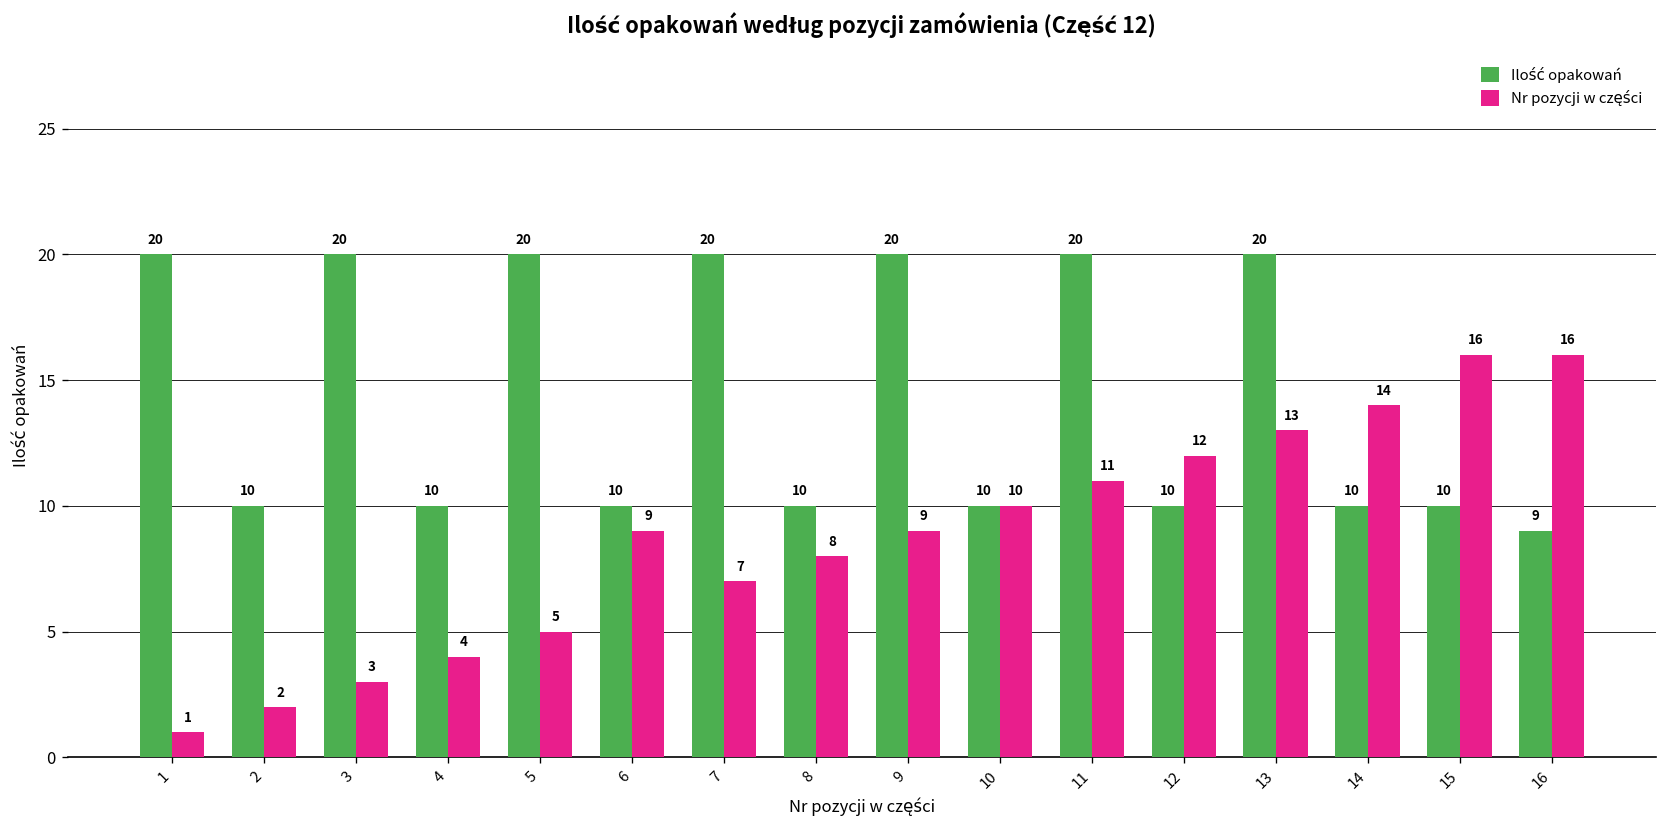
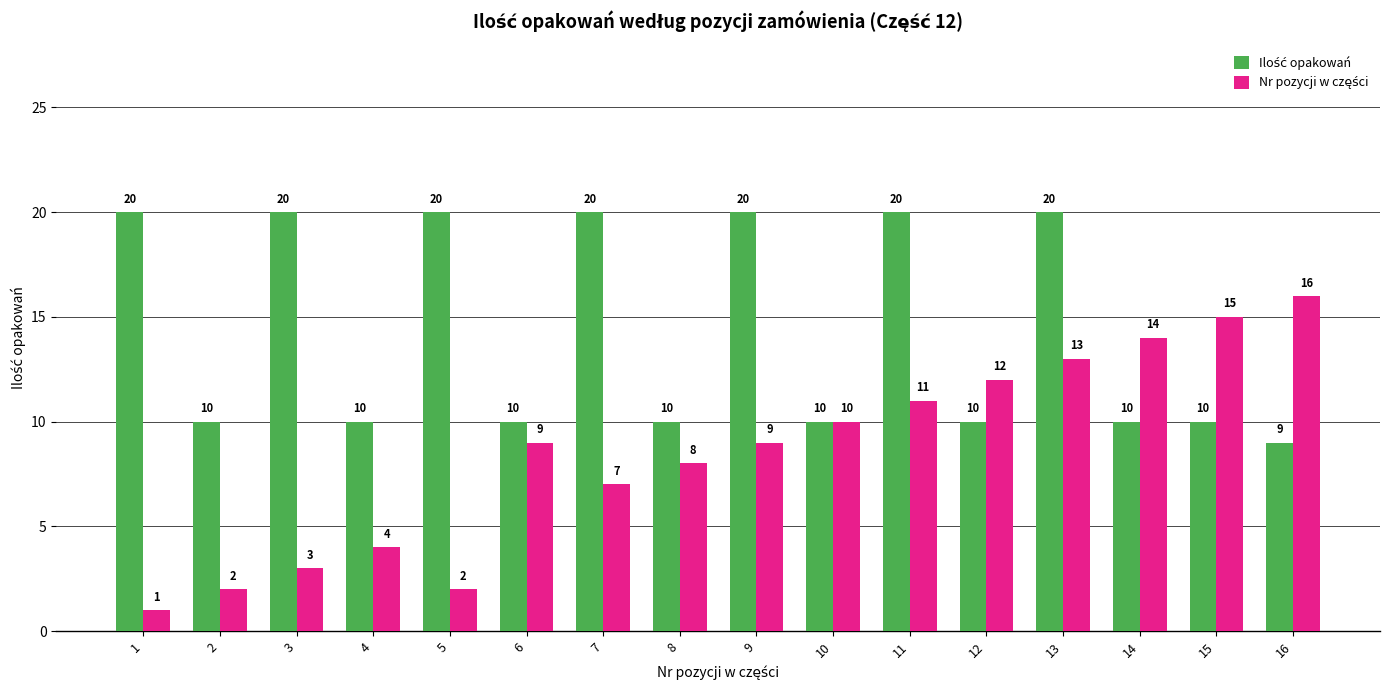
  {
    "Ilość opakowań": {
      "1": 20,
      "2": 10,
      "3": 20,
      "4": 10,
      "5": 20,
      "6": 10,
      "7": 20,
      "8": 10,
      "9": 20,
      "10": 10,
      "11": 20,
      "12": 10,
      "13": 20,
      "14": 10,
      "15": 10,
      "16": 9
    },
    "Nr pozycji w części": {
      "1": 1,
      "2": 2,
      "3": 3,
      "4": 4,
-     "5": 5,
+     "5": 2,
      "6": 9,
      "7": 7,
      "8": 8,
      "9": 9,
      "10": 10,
      "11": 11,
      "12": 12,
      "13": 13,
      "14": 14,
-     "15": 16,
+     "15": 15,
      "16": 16
    }
  }
